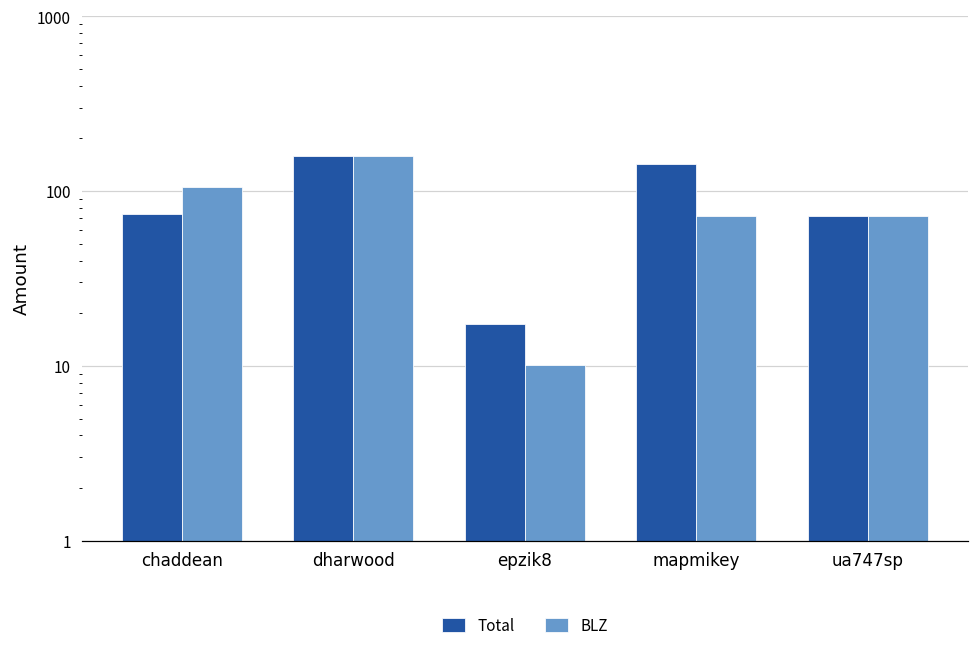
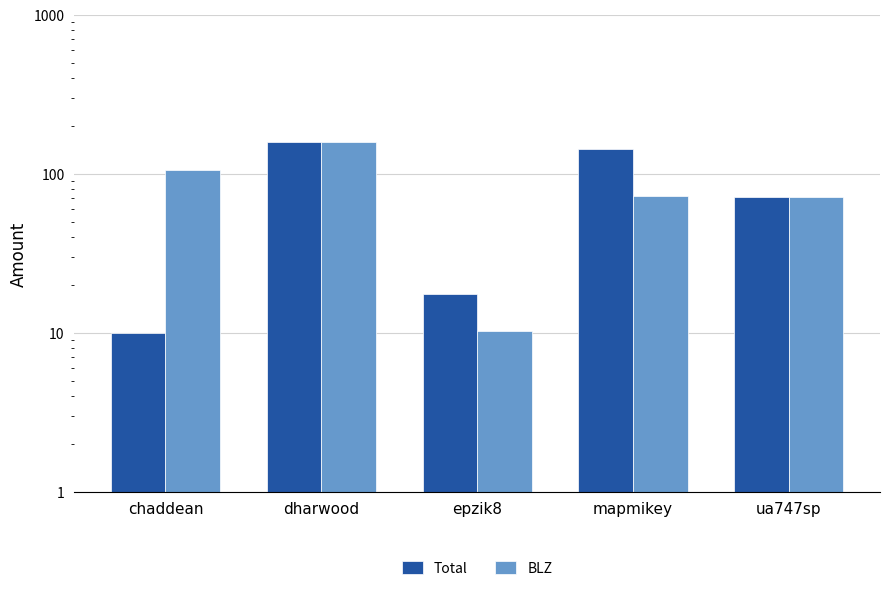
  {
    "Total": {
-     "chaddean": 70,
+     "chaddean": 10,
      "dharwood": 160,
      "epzik8": 17,
      "mapmikey": 140,
      "ua747sp": 70
    },
    "BLZ": {
      "chaddean": 110,
      "dharwood": 160,
      "epzik8": 10,
      "mapmikey": 70,
      "ua747sp": 70
    }
  }
